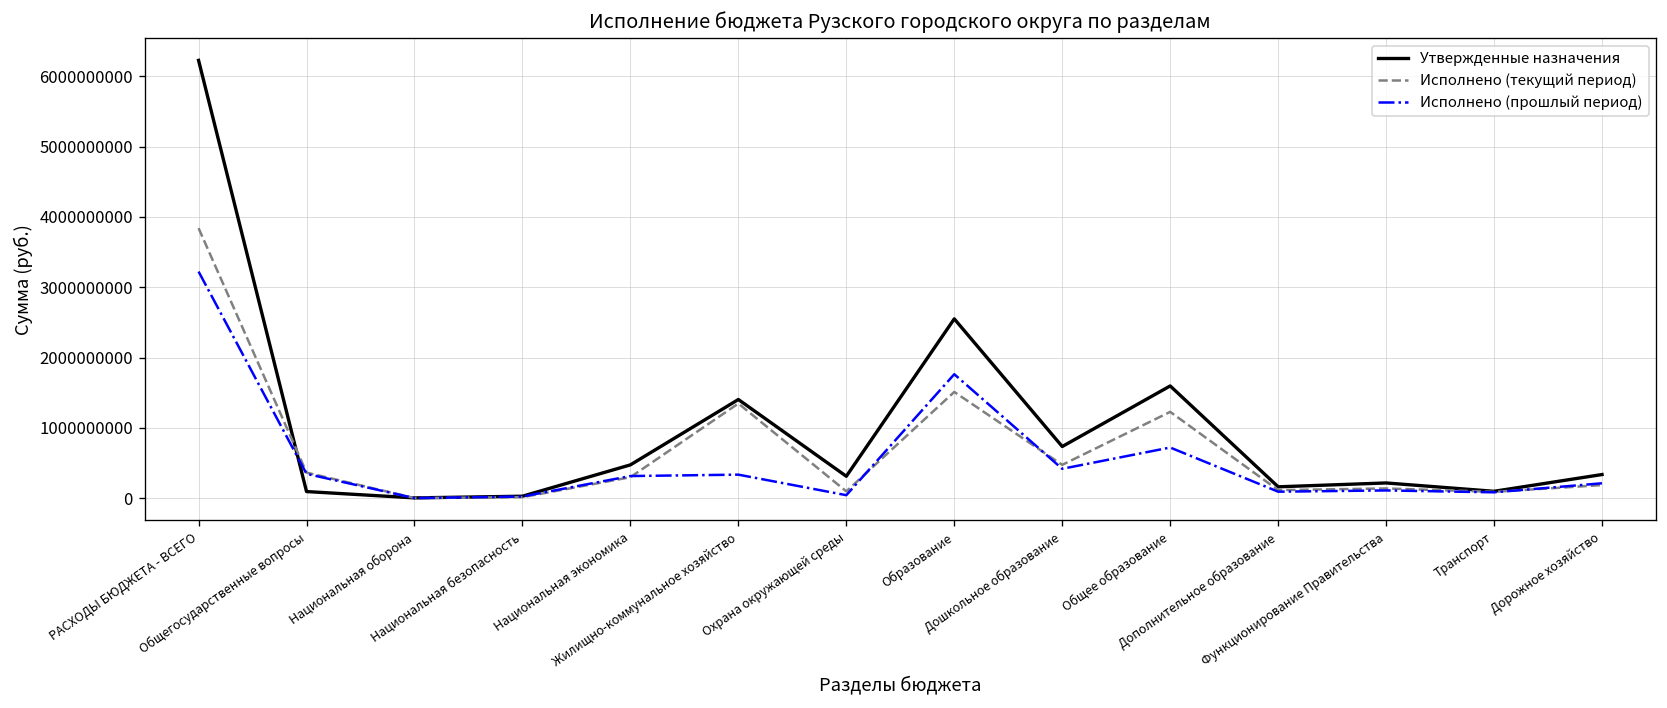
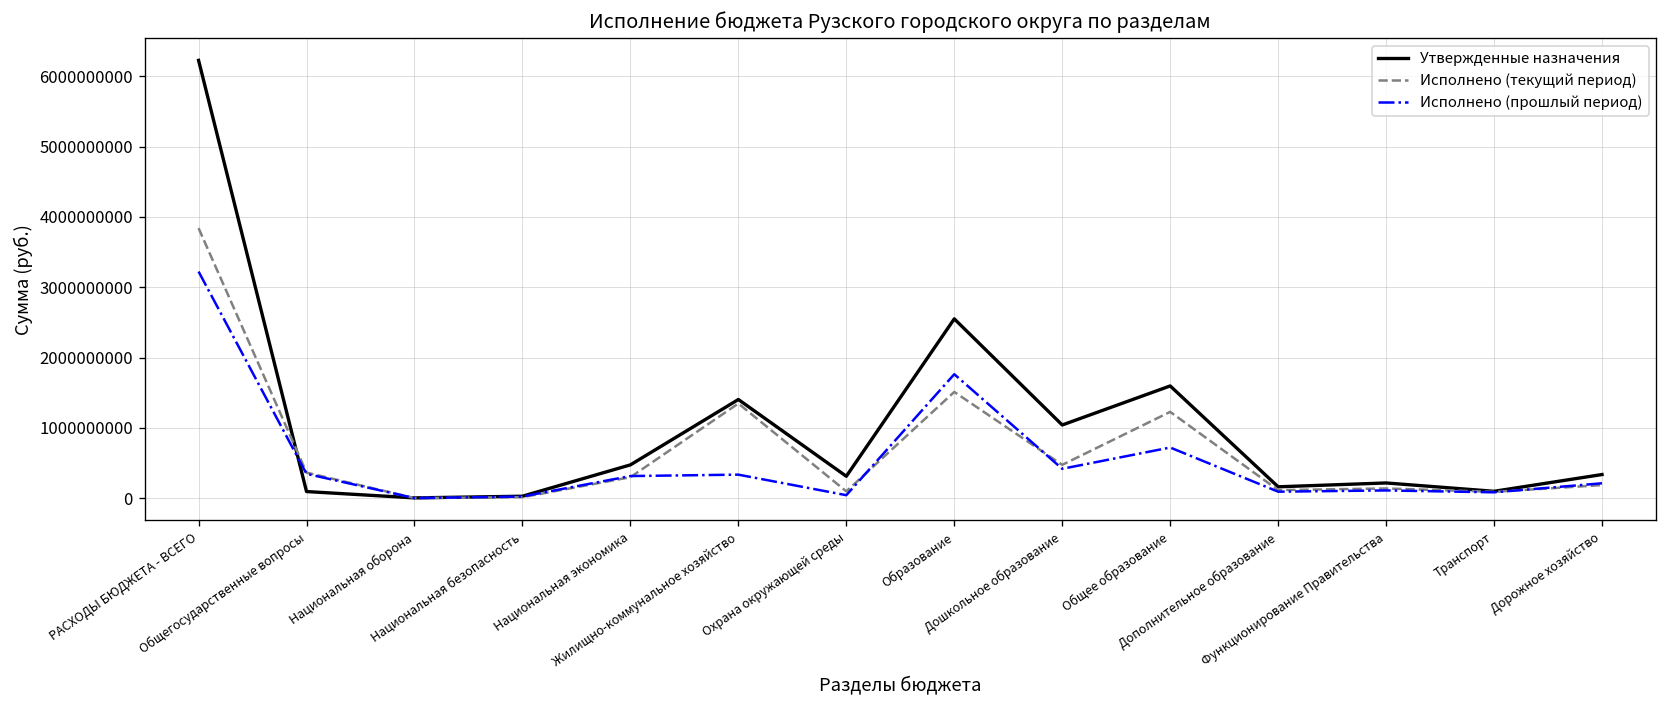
  {
    "Утвержденные назначения": {
      "РАСХОДЫ БЮДЖЕТА - ВСЕГО": 6200000000,
      "Общегосударственные вопросы": 100000000,
      "Национальная экономика": 500000000,
      "Жилищно-коммунальное хозяйство": 1400000000,
      "Охрана окружающей среды": 300000000,
      "Образование": 2600000000,
-     "Дошкольное образование": 700000000,
+     "Дошкольное образование": 1000000000,
      "Общее образование": 1600000000,
      "Дополнительное образование": 200000000,
      "Функционирование Правительства": 200000000,
      "Дорожное хозяйство": 300000000
    },
    "Исполнено (текущий период)": {
      "РАСХОДЫ БЮДЖЕТА - ВСЕГО": 3800000000,
      "Жилищно-коммунальное хозяйство": 1300000000,
      "Охрана окружающей среды": 100000000,
      "Образование": 1500000000,
      "Дошкольное образование": 500000000,
      "Общее образование": 1200000000
    },
    "Исполнено (прошлый период)": {
      "РАСХОДЫ БЮДЖЕТА - ВСЕГО": 3200000000,
      "Жилищно-коммунальное хозяйство": 300000000,
      "Охрана окружающей среды": 0,
      "Образование": 1800000000,
      "Дошкольное образование": 400000000,
      "Общее образование": 700000000
    }
  }
